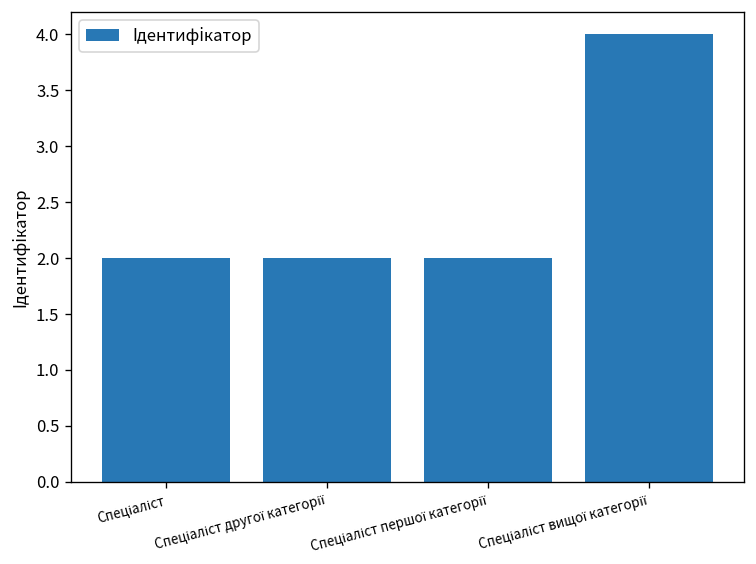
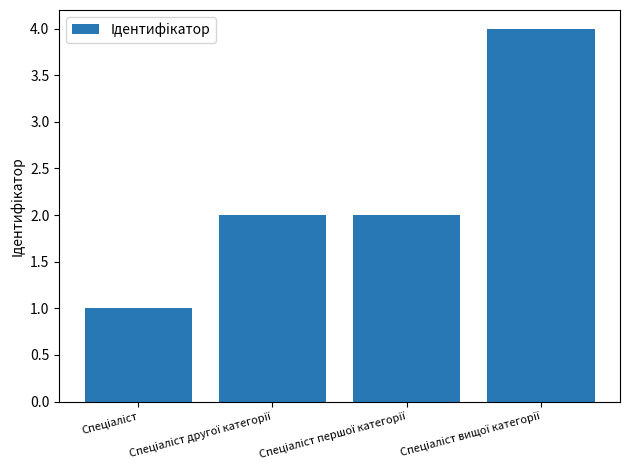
  {
-   "Спеціаліст": 2,
+   "Спеціаліст": 1,
    "Спеціаліст другої категорії": 2,
    "Спеціаліст першої категорії": 2,
    "Спеціаліст вищої категорії": 4
  }
